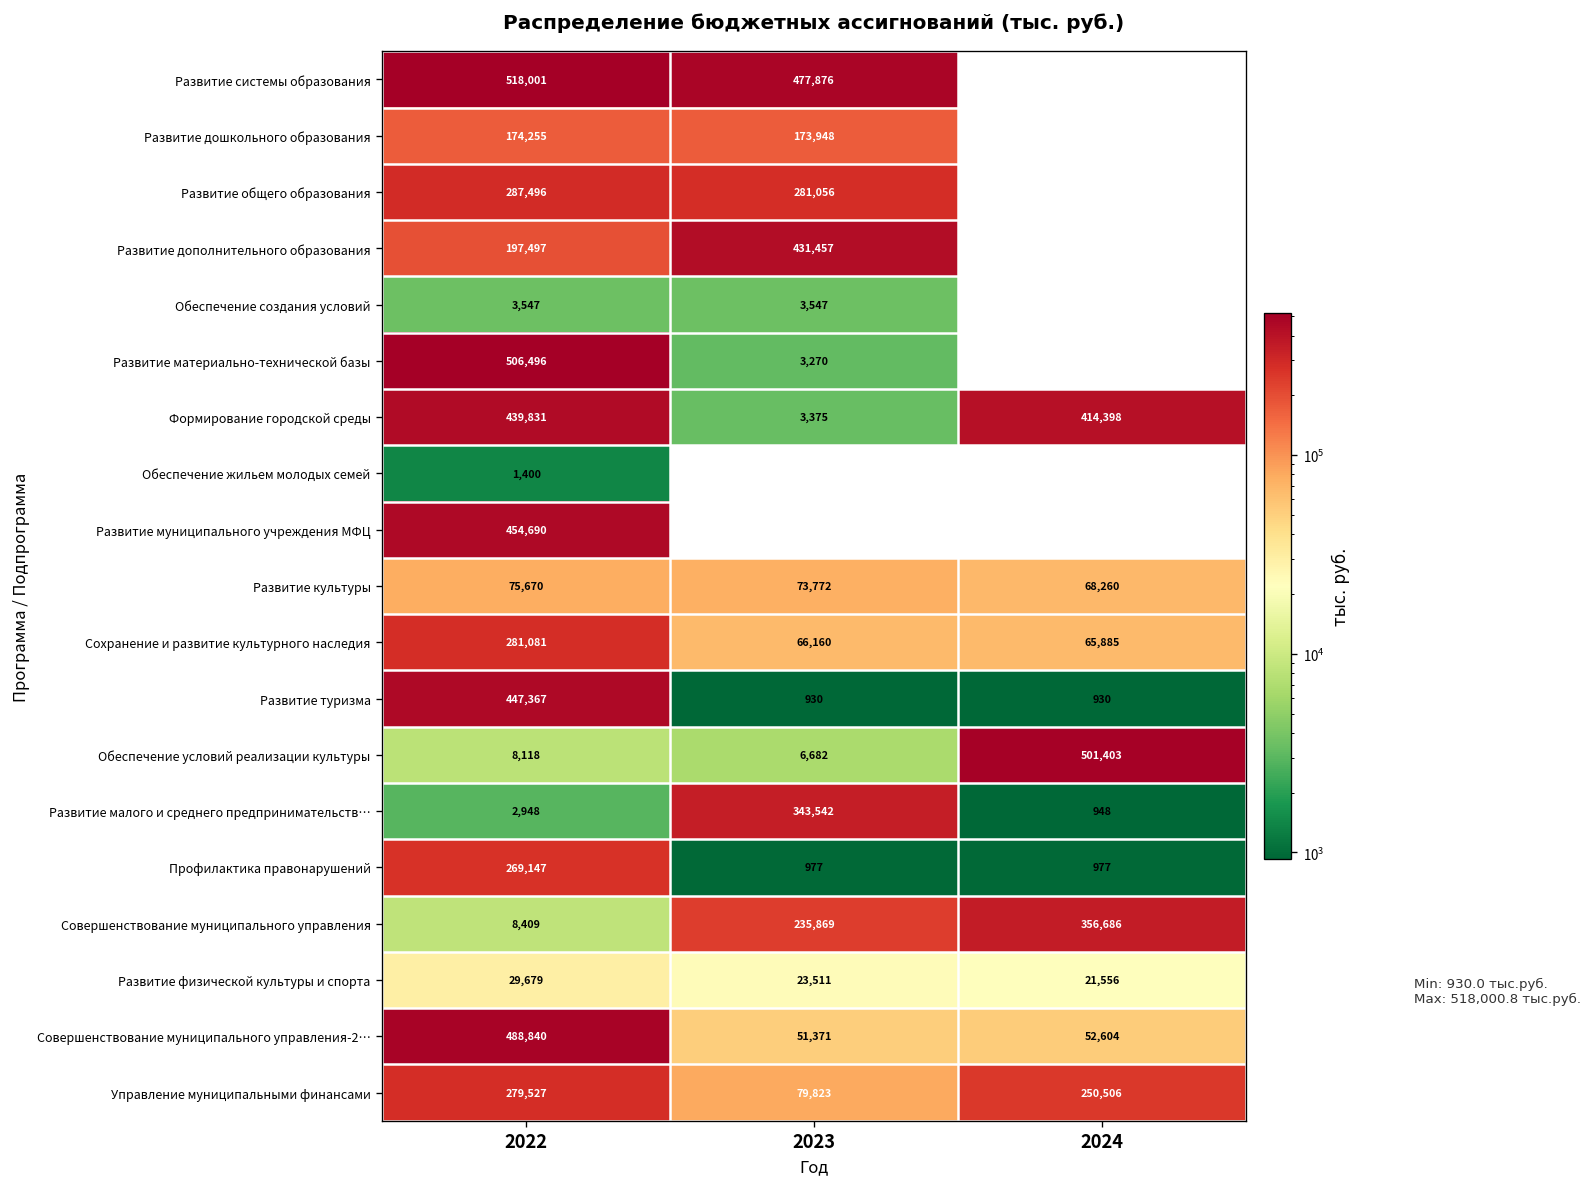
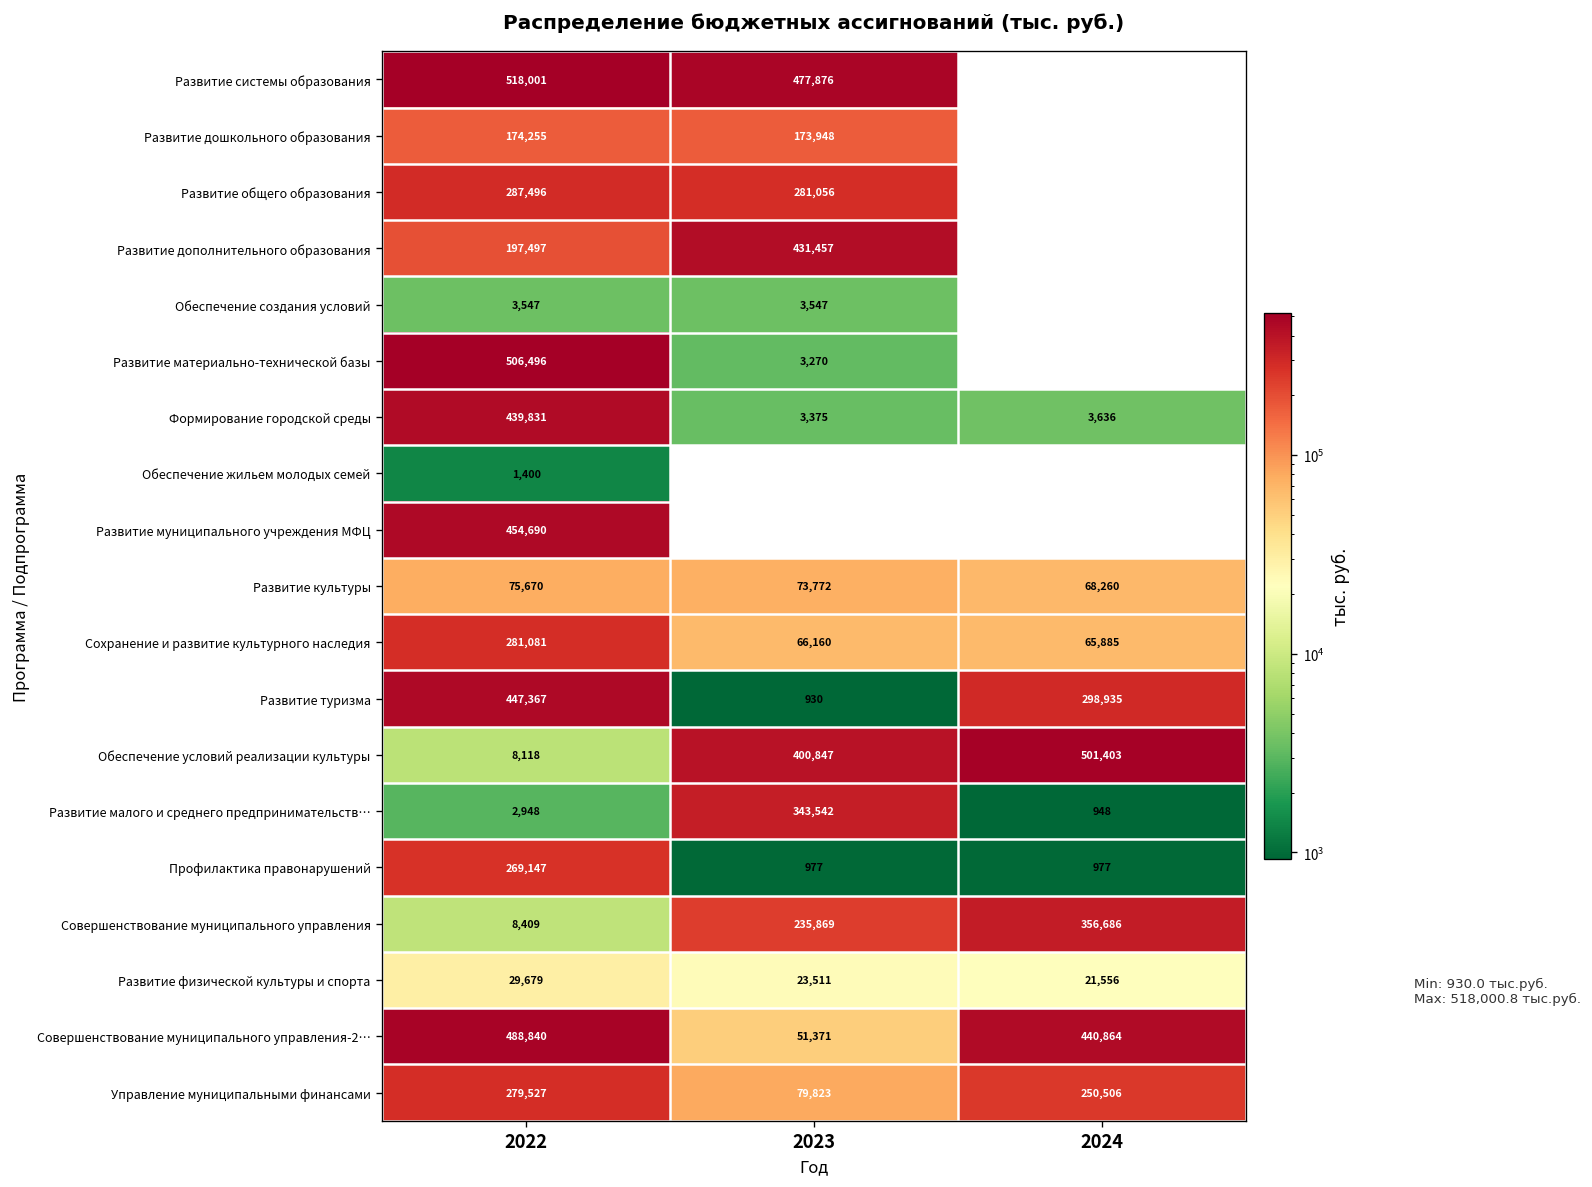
  {
    "Развитие системы образования": {
      "2022": "518,001",
      "2023": "477,876"
    },
    "Развитие дошкольного образования": {
      "2022": "174,255",
      "2023": "173,948"
    },
    "Развитие общего образования": {
      "2022": "287,496",
      "2023": "281,056"
    },
    "Развитие дополнительного образования": {
      "2022": "197,497",
      "2023": "431,457"
    },
    "Обеспечение создания условий": {
      "2022": "3,547",
      "2023": "3,547"
    },
    "Развитие материально-технической базы": {
      "2022": "506,496",
      "2023": "3,270"
    },
    "Формирование городской среды": {
      "2022": "439,831",
      "2023": "3,375",
-     "2024": "414,398"
+     "2024": "3,636"
    },
    "Обеспечение жильем молодых семей": {
      "2022": "1,400"
    },
    "Развитие муниципального учреждения МФЦ": {
      "2022": "454,690"
    },
    "Развитие культуры": {
      "2022": "75,670",
      "2023": "73,772",
      "2024": "68,260"
    },
    "Сохранение и развитие культурного наследия": {
      "2022": "281,081",
      "2023": "66,160",
      "2024": "65,885"
    },
    "Развитие туризма": {
      "2022": "447,367",
      "2023": "930",
-     "2024": "930"
+     "2024": "298,935"
    },
    "Обеспечение условий реализации культуры": {
      "2022": "8,118",
-     "2023": "6,682",
+     "2023": "400,847",
      "2024": "501,403"
    },
    "Развитие малого и среднего предпринимательств…": {
      "2022": "2,948",
      "2023": "343,542",
      "2024": "948"
    },
    "Профилактика правонарушений": {
      "2022": "269,147",
      "2023": "977",
      "2024": "977"
    },
    "Совершенствование муниципального управления": {
      "2022": "8,409",
      "2023": "235,869",
      "2024": "356,686"
    },
    "Развитие физической культуры и спорта": {
      "2022": "29,679",
      "2023": "23,511",
      "2024": "21,556"
    },
    "Совершенствование муниципального управления-2…": {
      "2022": "488,840",
      "2023": "51,371",
-     "2024": "52,604"
+     "2024": "440,864"
    },
    "Управление муниципальными финансами": {
      "2022": "279,527",
      "2023": "79,823",
      "2024": "250,506"
    }
  }
